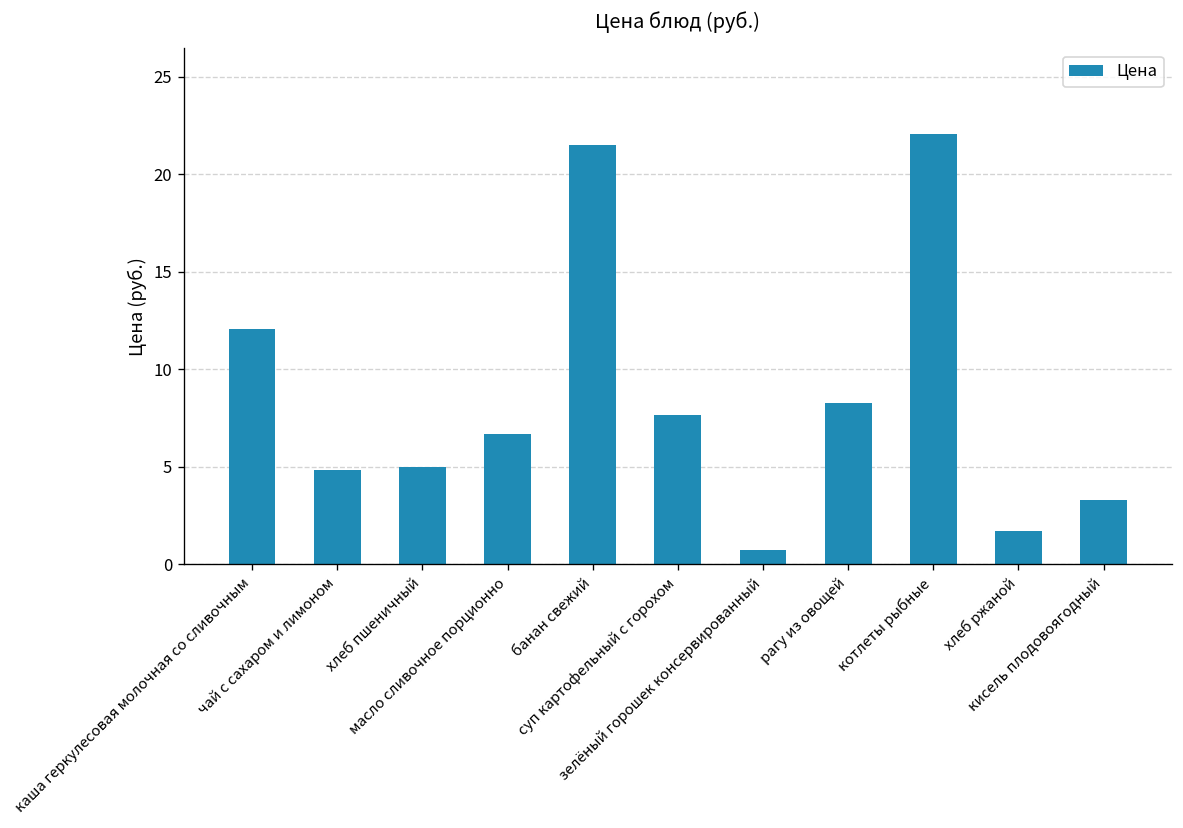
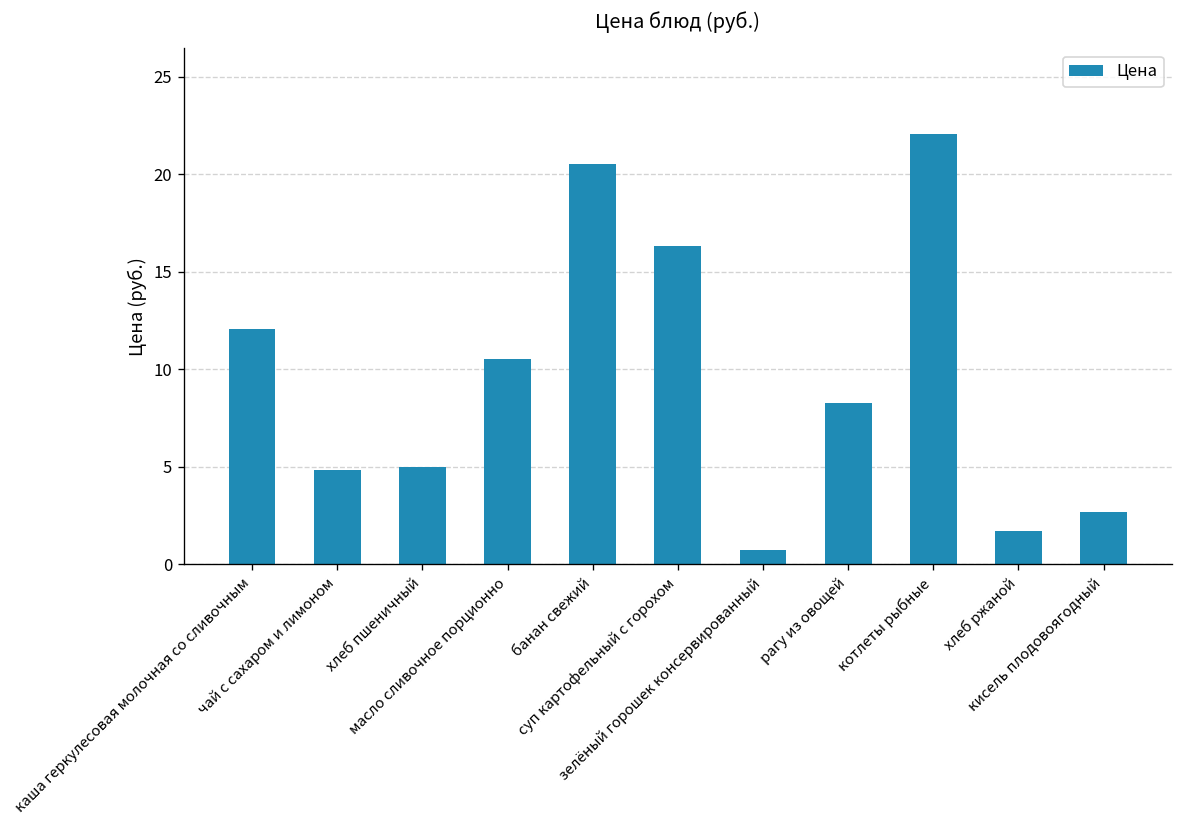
  {
    "каша геркулесовая молочная со сливочным": 12.1,
    "чай с сахаром и лимоном": 4.8,
    "хлеб пшеничный": 5.0,
-   "масло сливочное порционно": 6.7,
-   "банан свежий": 21.5,
-   "суп картофельный с горохом": 7.6,
+   "масло сливочное порционно": 10.5,
+   "банан свежий": 20.6,
+   "суп картофельный с горохом": 16.3,
    "зелёный горошек консервированный": 0.7,
    "рагу из овощей": 8.3,
    "котлеты рыбные": 22.0,
    "хлеб ржаной": 1.7,
-   "кисель плодовоягодный": 3.3
+   "кисель плодовоягодный": 2.7
  }
